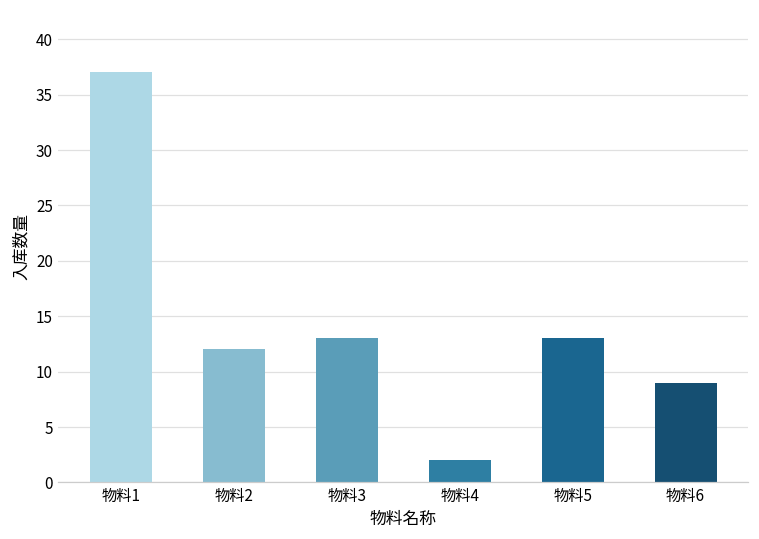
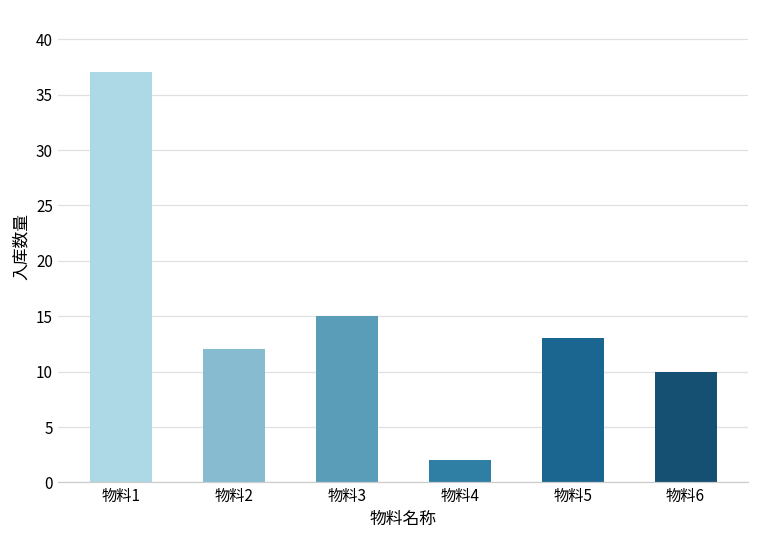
  {
    "物料1": 37,
    "物料2": 12,
-   "物料3": 13,
+   "物料3": 15,
    "物料4": 2,
    "物料5": 13,
-   "物料6": 9
+   "物料6": 10
  }
